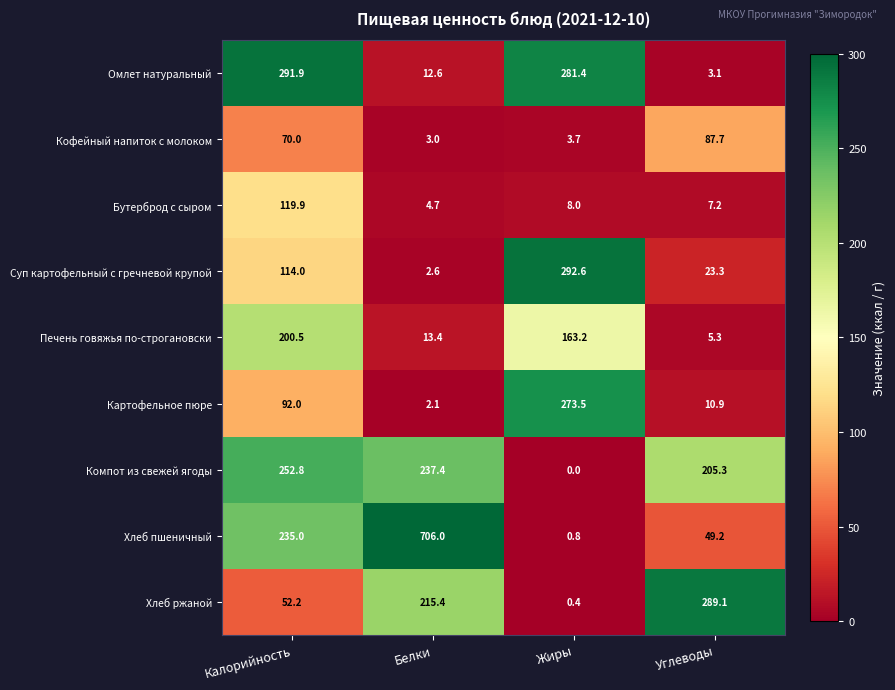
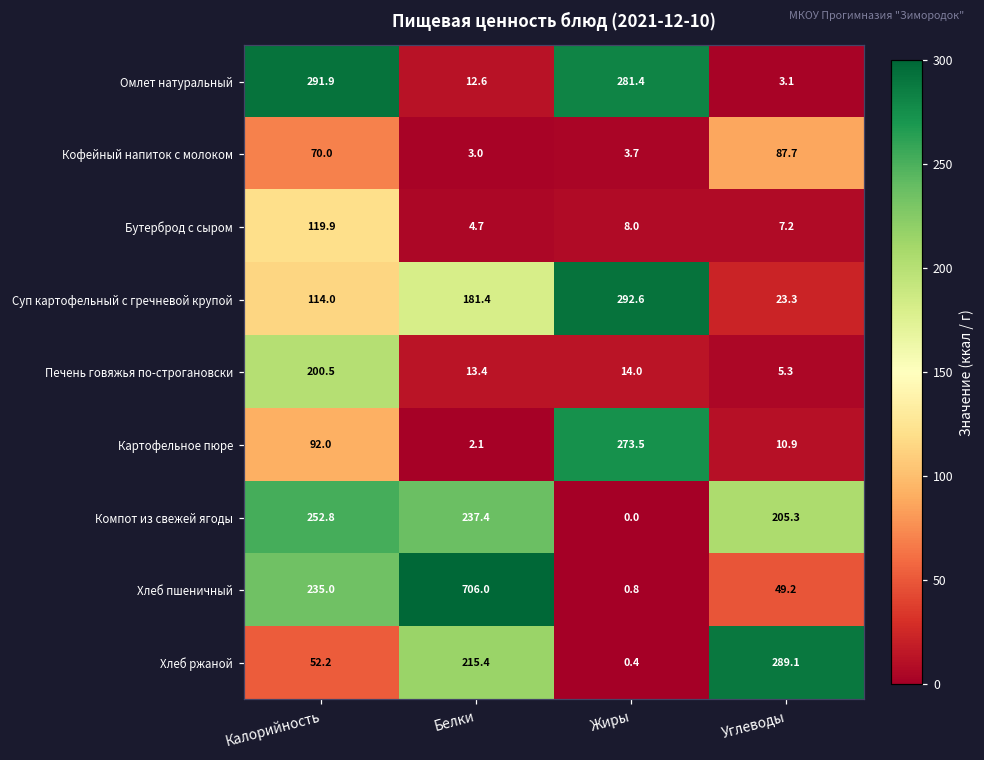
  {
    "Омлет натуральный": {
      "Калорийность": 291.9,
      "Белки": 12.6,
      "Жиры": 281.4,
      "Углеводы": 3.1
    },
    "Кофейный напиток с молоком": {
      "Калорийность": 70.0,
      "Белки": 3.0,
      "Жиры": 3.7,
      "Углеводы": 87.7
    },
    "Бутерброд с сыром": {
      "Калорийность": 119.9,
      "Белки": 4.7,
      "Жиры": 8.0,
      "Углеводы": 7.2
    },
    "Суп картофельный с гречневой крупой": {
      "Калорийность": 114.0,
-     "Белки": 2.6,
+     "Белки": 181.4,
      "Жиры": 292.6,
      "Углеводы": 23.3
    },
    "Печень говяжья по-строгановски": {
      "Калорийность": 200.5,
      "Белки": 13.4,
-     "Жиры": 163.2,
+     "Жиры": 14.0,
      "Углеводы": 5.3
    },
    "Картофельное пюре": {
      "Калорийность": 92.0,
      "Белки": 2.1,
      "Жиры": 273.5,
      "Углеводы": 10.9
    },
    "Компот из свежей ягоды": {
      "Калорийность": 252.8,
      "Белки": 237.4,
      "Жиры": 0.0,
      "Углеводы": 205.3
    },
    "Хлеб пшеничный": {
      "Калорийность": 235.0,
      "Белки": 706.0,
      "Жиры": 0.8,
      "Углеводы": 49.2
    },
    "Хлеб ржаной": {
      "Калорийность": 52.2,
      "Белки": 215.4,
      "Жиры": 0.4,
      "Углеводы": 289.1
    }
  }
